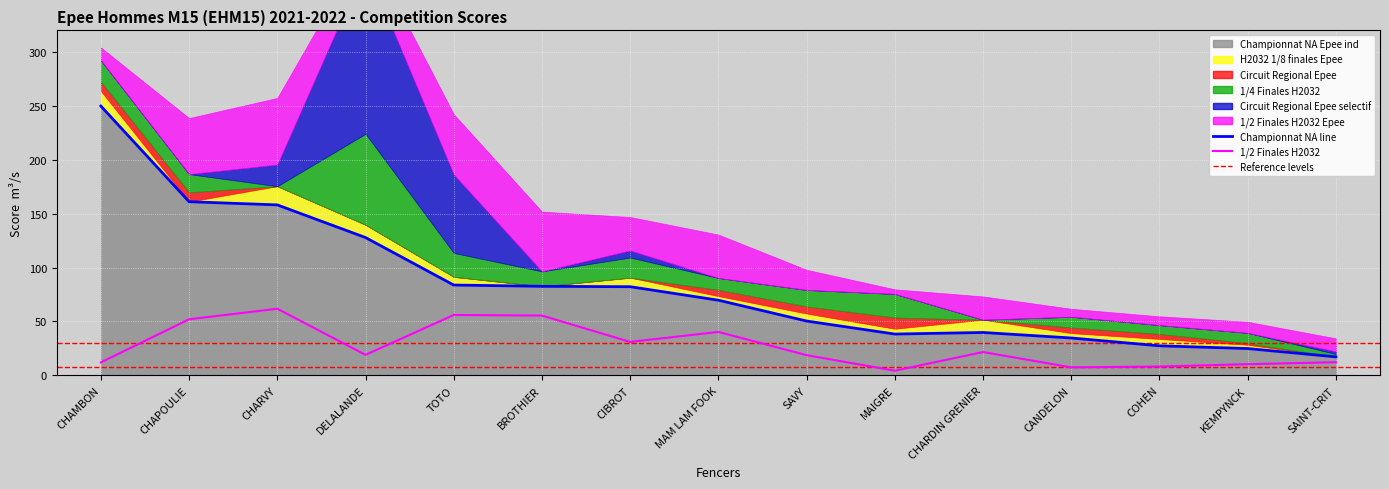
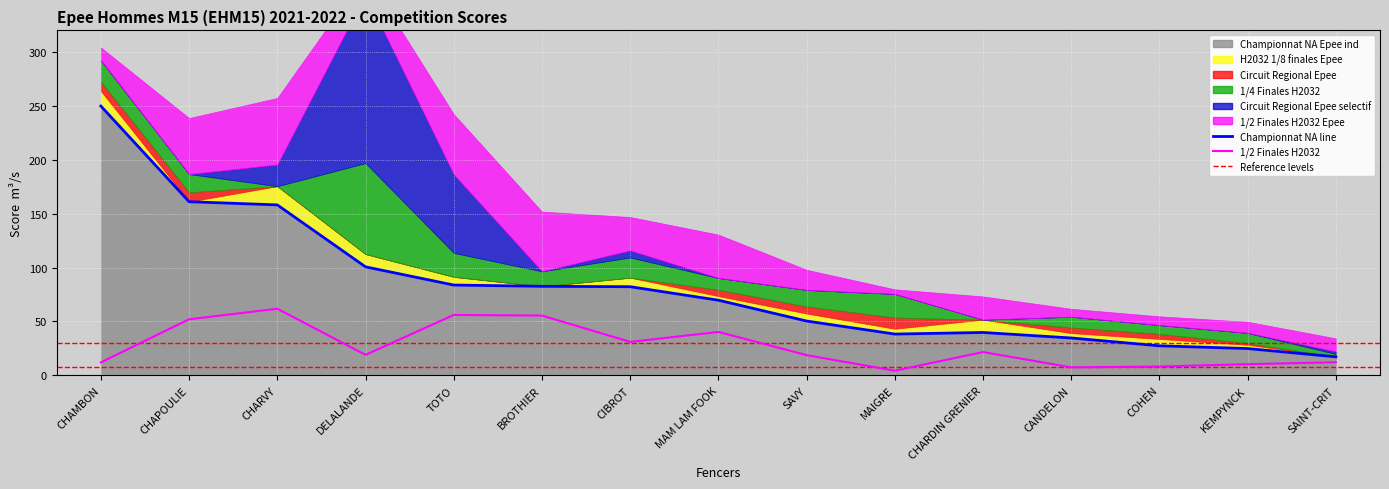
  {
    "Championnat NA Epee ind": {
      "CHAMBON": 250,
      "CHARVY": 158,
-     "DELALANDE": 128,
+     "DELALANDE": 101,
      "TOTO": 84,
      "CIBROT": 82,
      "MAM LAM FOOK": 70,
      "SAVY": 50,
      "MAIGRE": 38,
      "CHARDIN GRENIER": 40,
      "CANDELON": 35,
      "COHEN": 27,
      "KEMPYNCK": 25
    },
    "H2032 1/8 finales Epee": {
      "CHAMBON": 14,
      "MAM LAM FOOK": 4,
      "SAVY": 7,
      "MAIGRE": 5,
      "CANDELON": 5,
      "COHEN": 6
    },
    "Circuit Regional Epee": {
      "CHAMBON": 9,
      "CHAPOULIE": 9,
      "MAM LAM FOOK": 6,
      "SAVY": 7,
      "MAIGRE": 10,
      "CANDELON": 5,
      "COHEN": 5
    },
    "1/4 Finales H2032": {
      "DELALANDE": 84,
      "TOTO": 22,
      "CIBROT": 19
    },
    "Circuit Regional Epee selectif": {
      "CHARVY": 20,
      "TOTO": 73,
      "CIBROT": 7
    }
  }
